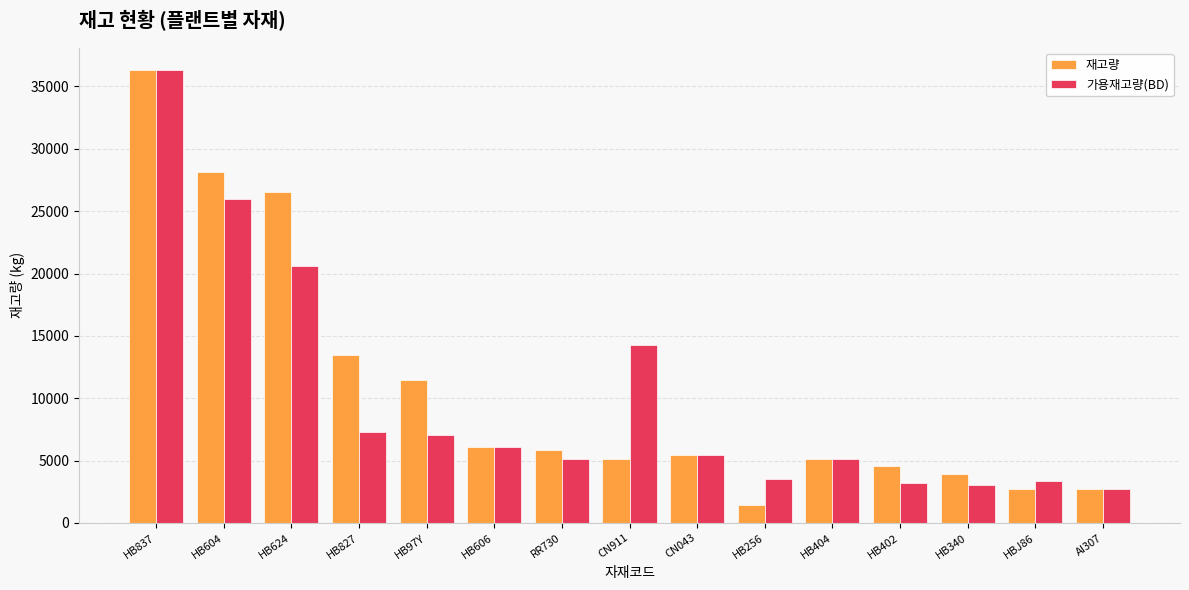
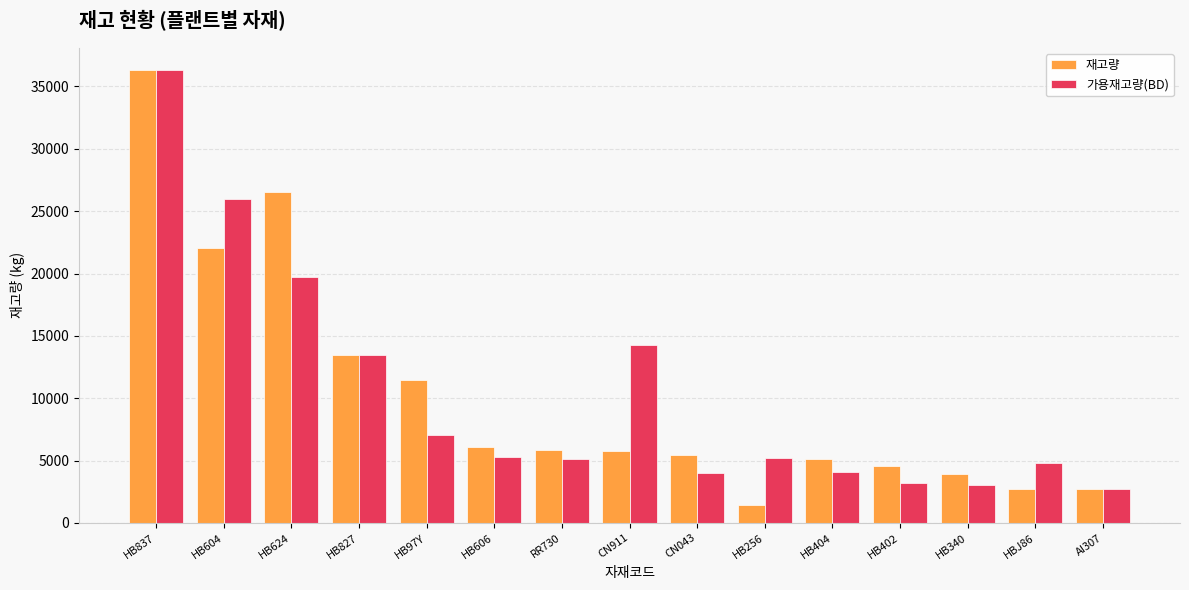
  {
    "재고량": {
      "HB837": 36300,
-     "HB604": 28200,
+     "HB604": 22000,
      "HB624": 26600,
      "HB827": 13500,
      "HB97Y": 11400,
      "HB606": 6100,
      "RR730": 5900,
-     "CN911": 5200,
+     "CN911": 5800,
      "CN043": 5400,
      "HB256": 1500,
      "HB404": 5100,
      "HB402": 4500,
      "HB340": 3900,
      "HBJ86": 2700,
      "AI307": 2700
    },
    "가용재고량(BD)": {
      "HB837": 36300,
      "HB604": 26000,
-     "HB624": 20600,
-     "HB827": 7300,
+     "HB624": 19700,
+     "HB827": 13500,
      "HB97Y": 7000,
-     "HB606": 6100,
+     "HB606": 5300,
      "RR730": 5100,
      "CN911": 14300,
-     "CN043": 5400,
-     "HB256": 3500,
-     "HB404": 5100,
+     "CN043": 4000,
+     "HB256": 5200,
+     "HB404": 4100,
      "HB402": 3200,
      "HB340": 3000,
-     "HBJ86": 3400,
+     "HBJ86": 4800,
      "AI307": 2700
    }
  }
